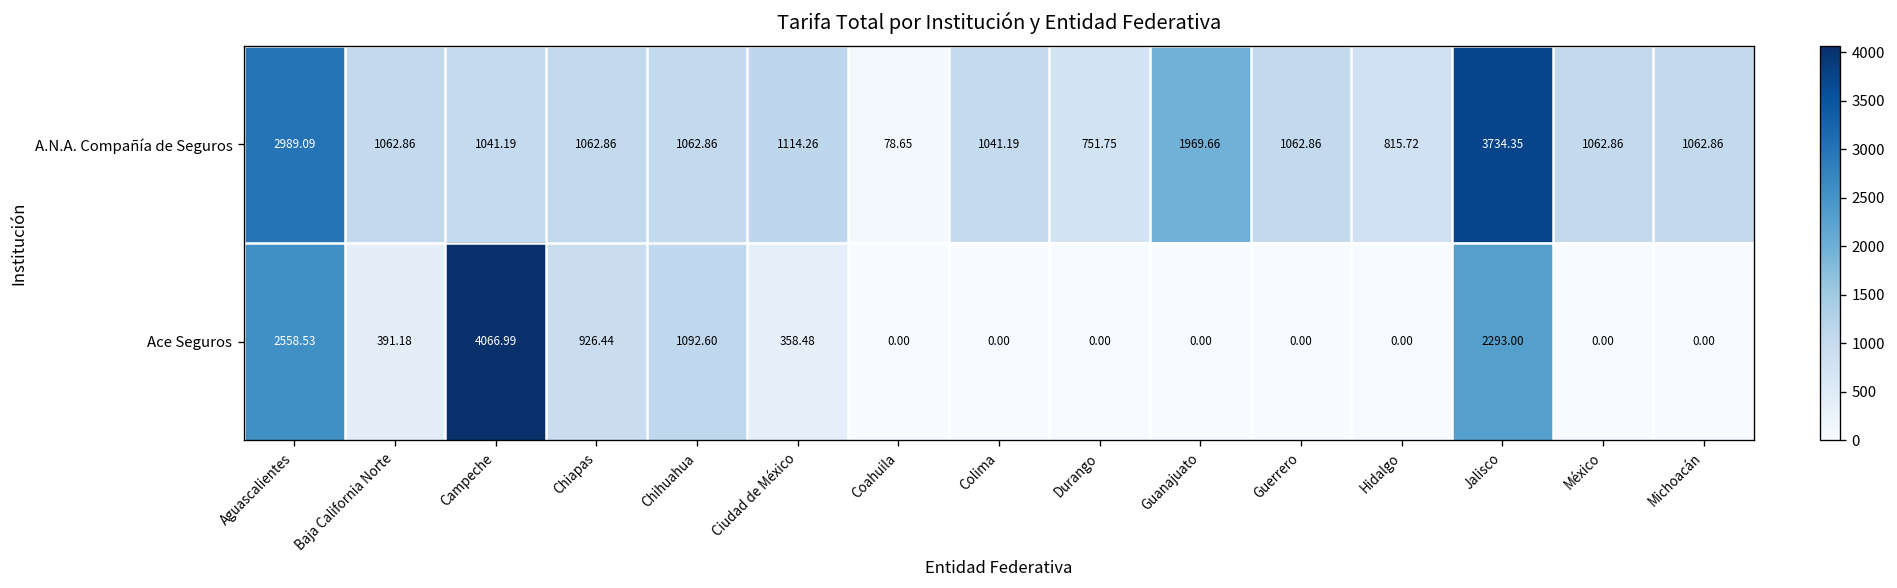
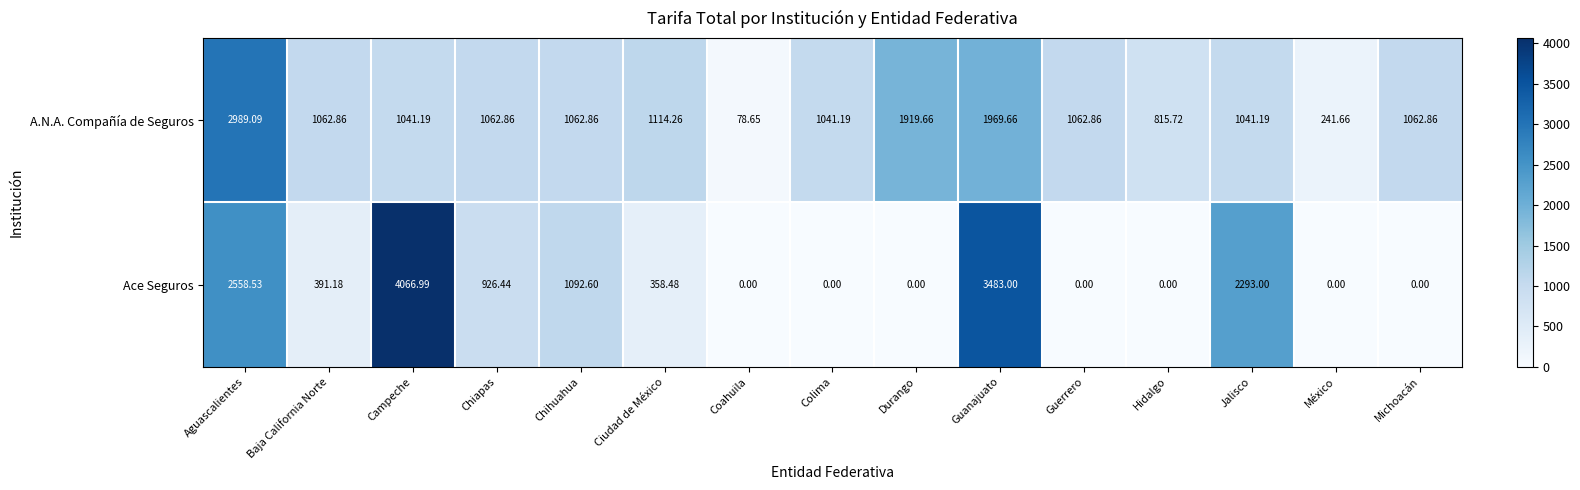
  {
    "A.N.A. Compañía de Seguros": {
      "Aguascalientes": 2989.09,
      "Baja California Norte": 1062.86,
      "Campeche": 1041.19,
      "Chiapas": 1062.86,
      "Chihuahua": 1062.86,
      "Ciudad de México": 1114.26,
      "Coahuila": 78.65,
      "Colima": 1041.19,
-     "Durango": 751.75,
+     "Durango": 1919.66,
      "Guanajuato": 1969.66,
      "Guerrero": 1062.86,
      "Hidalgo": 815.72,
-     "Jalisco": 3734.35,
-     "México": 1062.86,
+     "Jalisco": 1041.19,
+     "México": 241.66,
      "Michoacán": 1062.86
    },
    "Ace Seguros": {
      "Aguascalientes": 2558.53,
      "Baja California Norte": 391.18,
      "Campeche": 4066.99,
      "Chiapas": 926.44,
      "Chihuahua": 1092.60,
      "Ciudad de México": 358.48,
      "Coahuila": 0.00,
      "Colima": 0.00,
      "Durango": 0.00,
-     "Guanajuato": 0.00,
+     "Guanajuato": 3483.00,
      "Guerrero": 0.00,
      "Hidalgo": 0.00,
      "Jalisco": 2293.00,
      "México": 0.00,
      "Michoacán": 0.00
    }
  }
